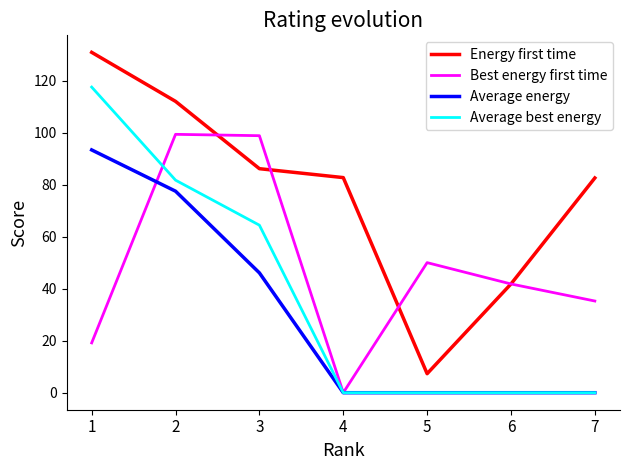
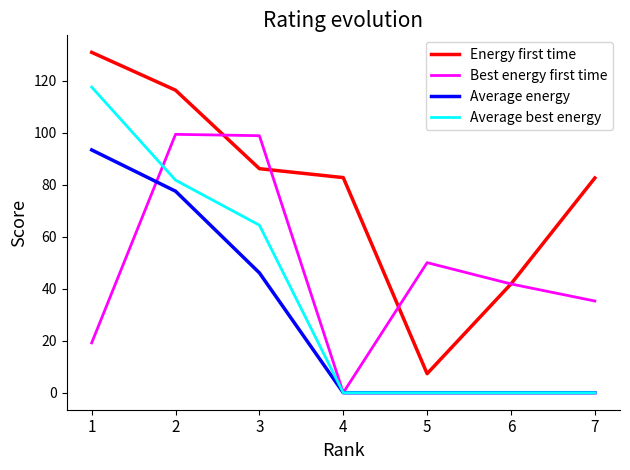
  {
    "Energy first time": {
      "1": 131,
-     "2": 112,
+     "2": 116,
      "3": 86,
      "4": 83,
      "5": 7,
      "7": 83
    },
    "Best energy first time": {
      "1": 19,
      "2": 99,
      "3": 99,
      "5": 50,
      "7": 35
    },
    "Average energy": {
      "1": 93,
      "2": 77,
      "3": 46
    },
    "Average best energy": {
      "1": 118,
      "2": 82,
      "3": 64
    }
  }
